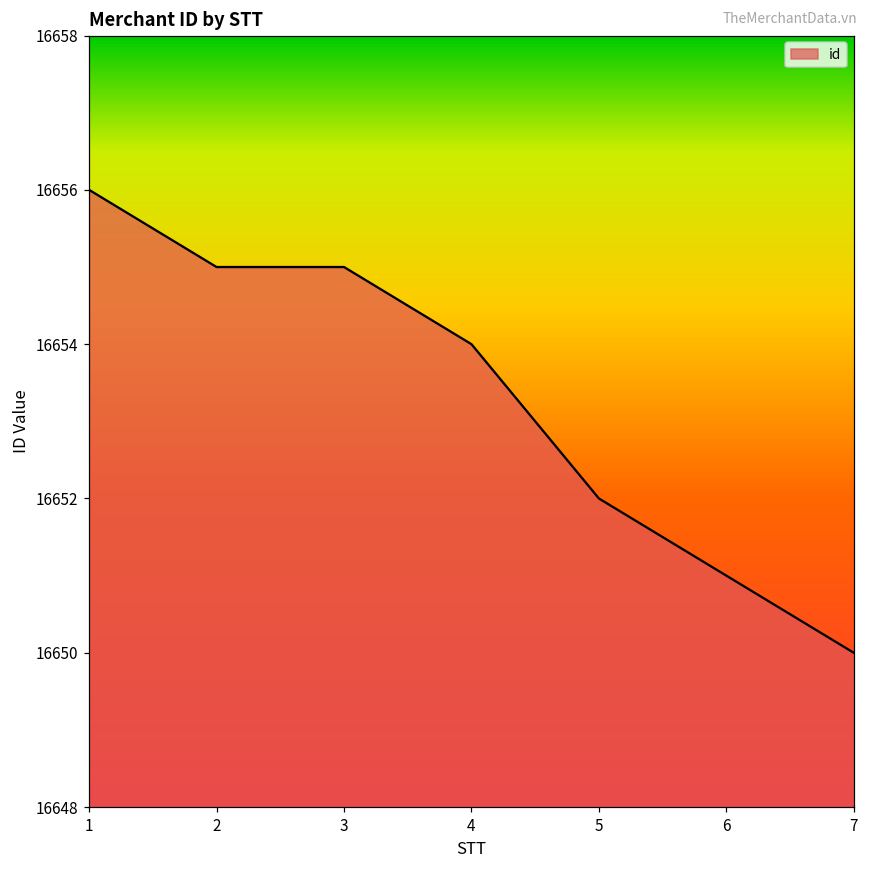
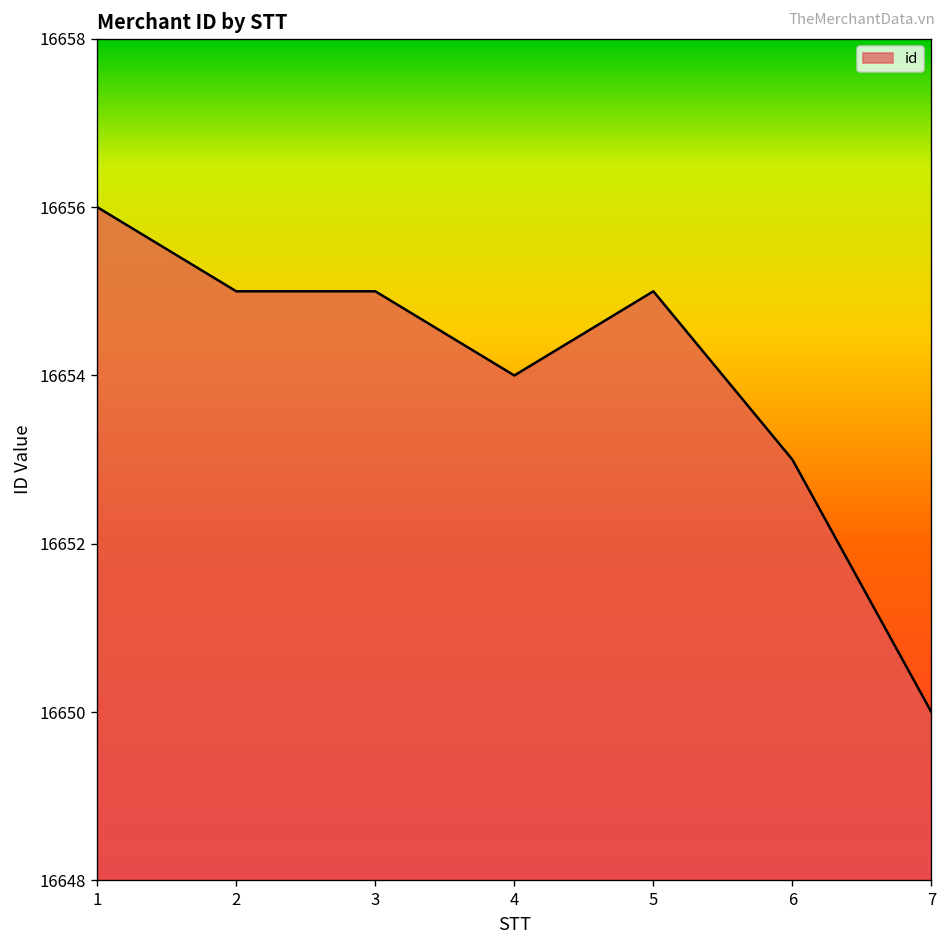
  {
    "1": 16656,
    "2": 16655,
    "3": 16655,
    "4": 16654,
-   "5": 16652,
-   "6": 16651,
+   "5": 16655,
+   "6": 16653,
    "7": 16650
  }
